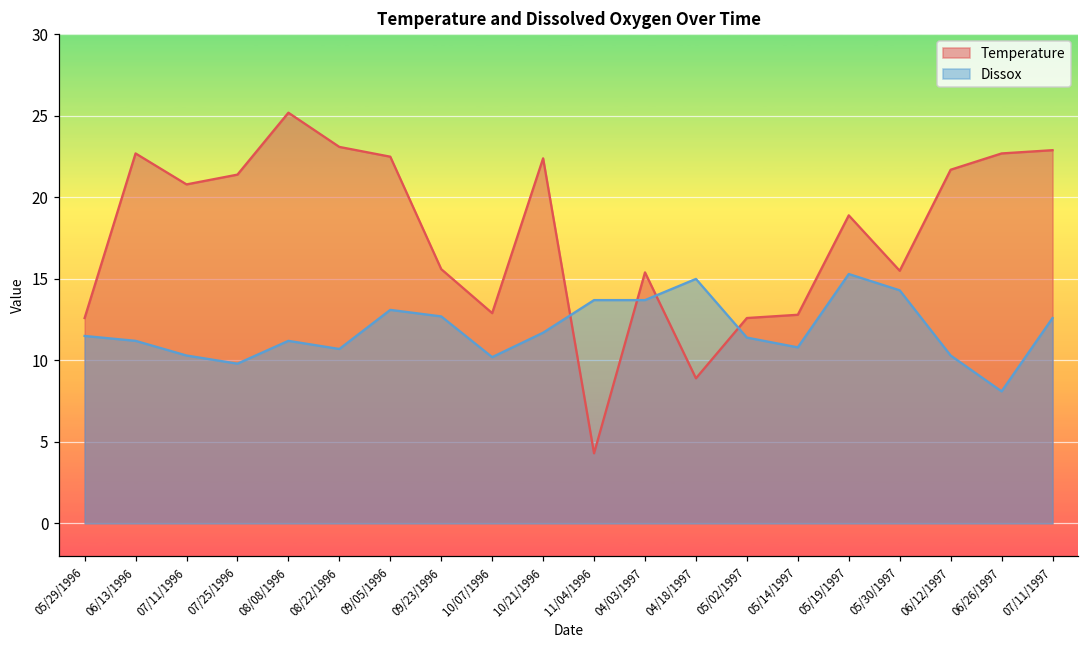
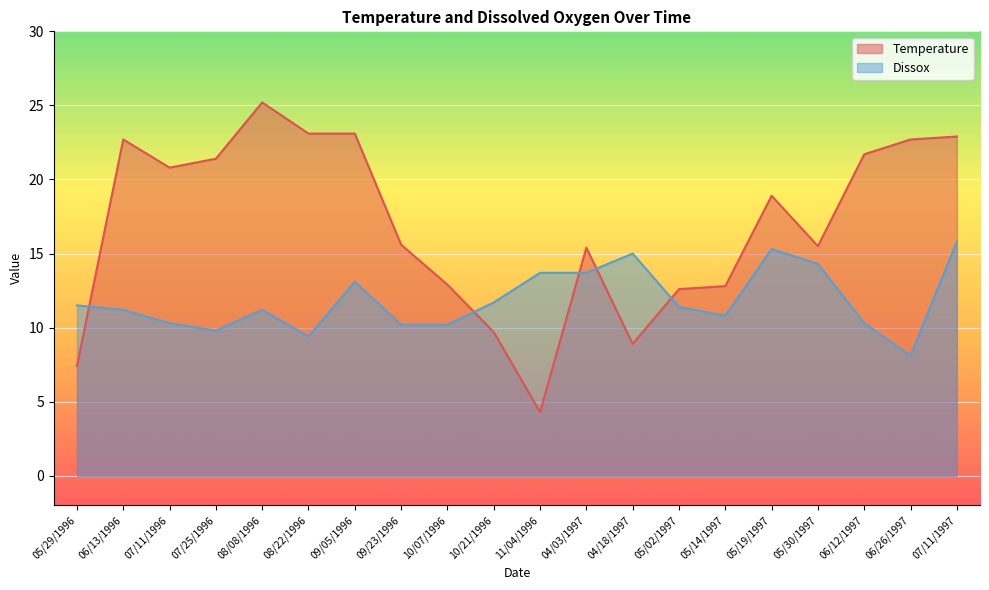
  {
    "Temperature": {
-     "05/29/1996": 12.6,
+     "05/29/1996": 7.4,
      "06/13/1996": 22.7,
      "07/11/1996": 20.8,
      "07/25/1996": 21.4,
      "08/08/1996": 25.2,
      "08/22/1996": 23.1,
-     "09/05/1996": 22.5,
+     "09/05/1996": 23.1,
      "09/23/1996": 15.6,
      "10/07/1996": 12.9,
-     "10/21/1996": 22.4,
+     "10/21/1996": 9.7,
      "11/04/1996": 4.3,
      "04/03/1997": 15.4,
      "04/18/1997": 8.9,
      "05/02/1997": 12.6,
      "05/14/1997": 12.8,
      "05/19/1997": 18.9,
      "05/30/1997": 15.5,
      "06/12/1997": 21.7,
      "06/26/1997": 22.7,
      "07/11/1997": 22.9
    },
    "Dissox": {
      "05/29/1996": 11.5,
      "06/13/1996": 11.2,
      "07/11/1996": 10.3,
      "07/25/1996": 9.8,
      "08/08/1996": 11.2,
-     "08/22/1996": 10.7,
+     "08/22/1996": 9.4,
      "09/05/1996": 13.1,
-     "09/23/1996": 12.7,
+     "09/23/1996": 10.2,
      "10/07/1996": 10.2,
      "10/21/1996": 11.7,
      "11/04/1996": 13.7,
      "04/03/1997": 13.7,
      "04/18/1997": 15.0,
      "05/02/1997": 11.4,
      "05/14/1997": 10.8,
      "05/19/1997": 15.3,
      "05/30/1997": 14.3,
      "06/12/1997": 10.3,
      "06/26/1997": 8.1,
-     "07/11/1997": 12.6
+     "07/11/1997": 15.8
    }
  }
